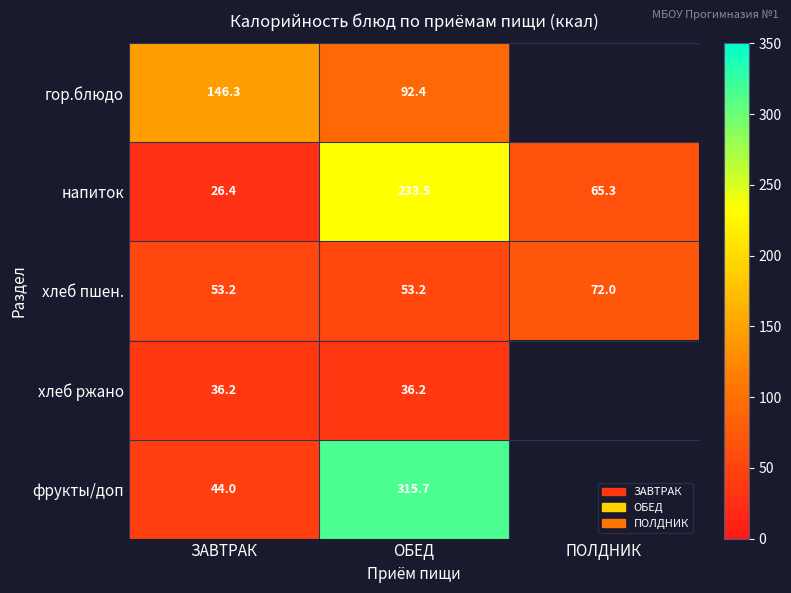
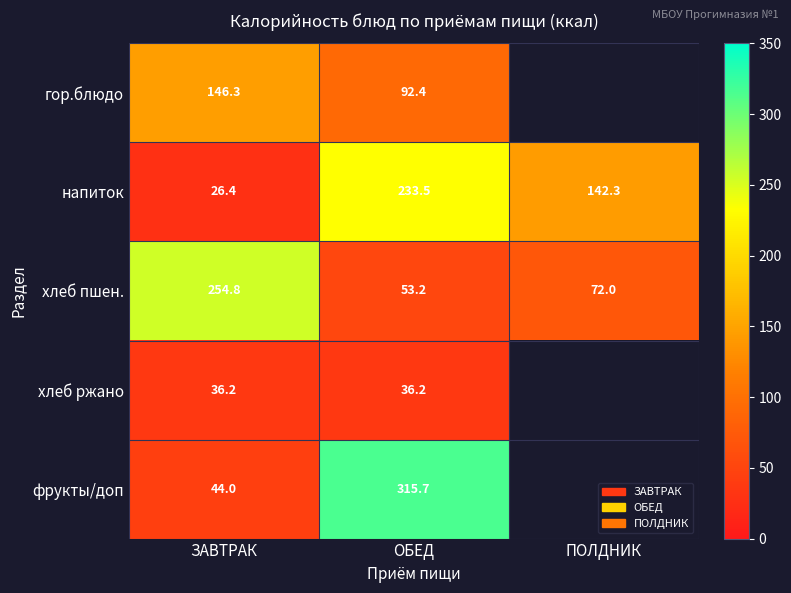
  {
    "гор.блюдо": {
      "ЗАВТРАК": 146.3,
      "ОБЕД": 92.4
    },
    "напиток": {
      "ЗАВТРАК": 26.4,
      "ОБЕД": 233.5,
-     "ПОЛДНИК": 65.3
+     "ПОЛДНИК": 142.3
    },
    "хлеб пшен.": {
-     "ЗАВТРАК": 53.2,
+     "ЗАВТРАК": 254.8,
      "ОБЕД": 53.2,
      "ПОЛДНИК": 72.0
    },
    "хлеб ржано": {
      "ЗАВТРАК": 36.2,
      "ОБЕД": 36.2
    },
    "фрукты/доп": {
      "ЗАВТРАК": 44.0,
      "ОБЕД": 315.7
    }
  }
